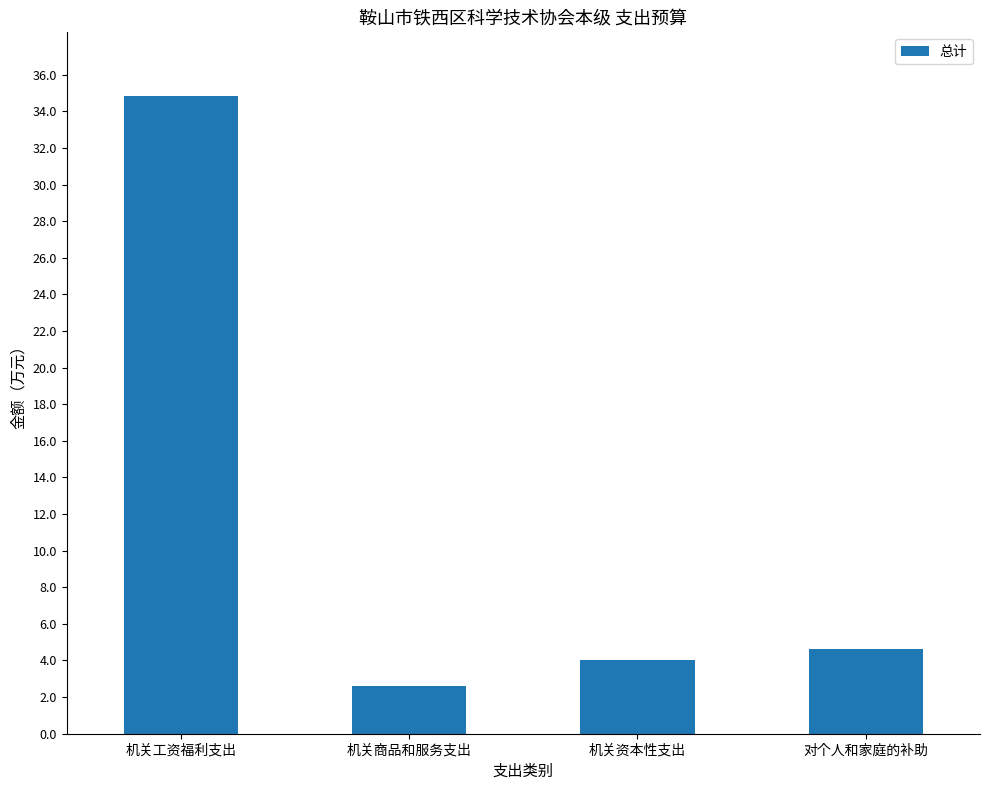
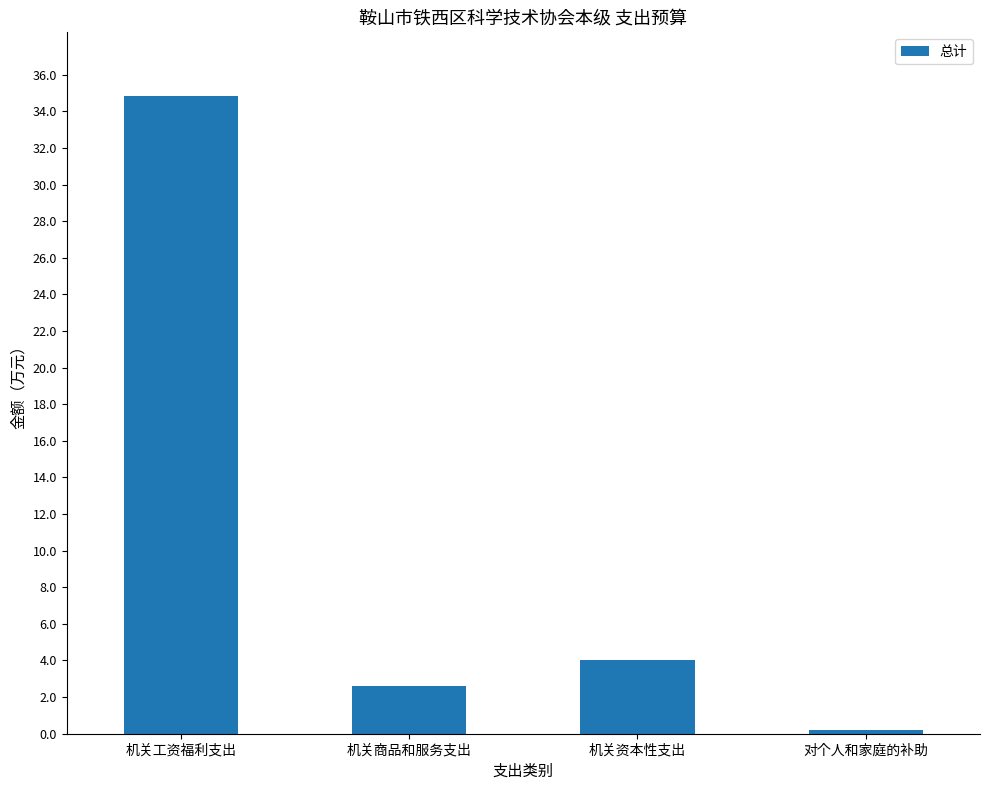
  {
    "机关工资福利支出": 34.8,
    "机关商品和服务支出": 2.6,
    "机关资本性支出": 4.0,
-   "对个人和家庭的补助": 4.6
+   "对个人和家庭的补助": 0.2
  }
